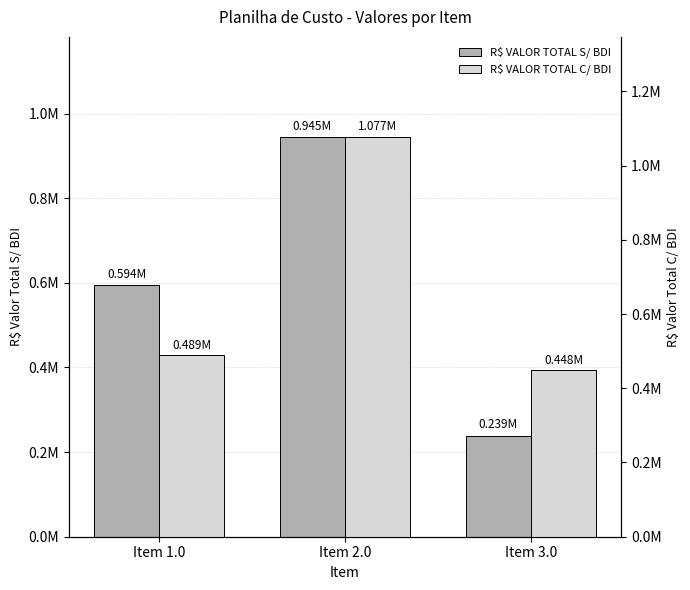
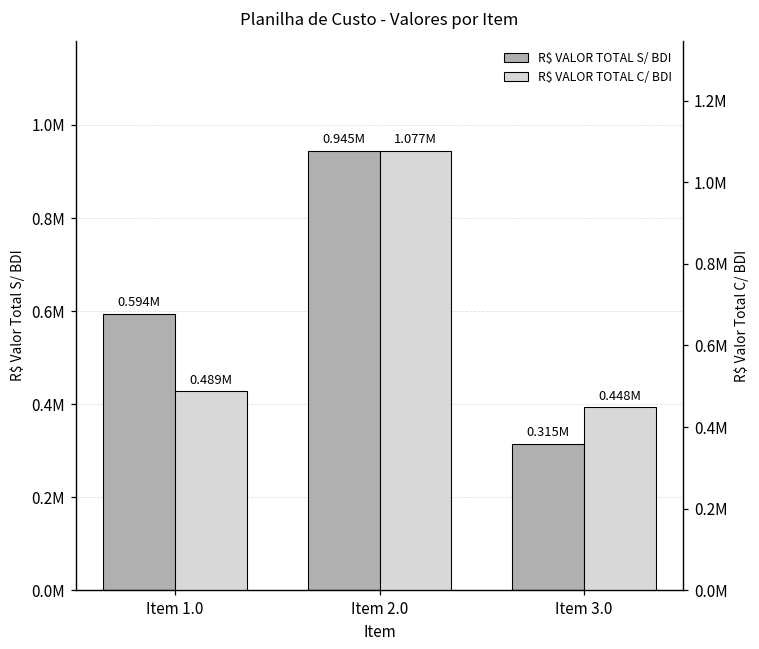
  {
    "R$ VALOR TOTAL S/ BDI": {
      "Item 1.0": "0.594M",
      "Item 2.0": "0.945M",
-     "Item 3.0": "0.239M"
+     "Item 3.0": "0.315M"
    },
    "R$ VALOR TOTAL C/ BDI": {
      "Item 1.0": "0.489M",
      "Item 2.0": "1.077M",
      "Item 3.0": "0.448M"
    }
  }
